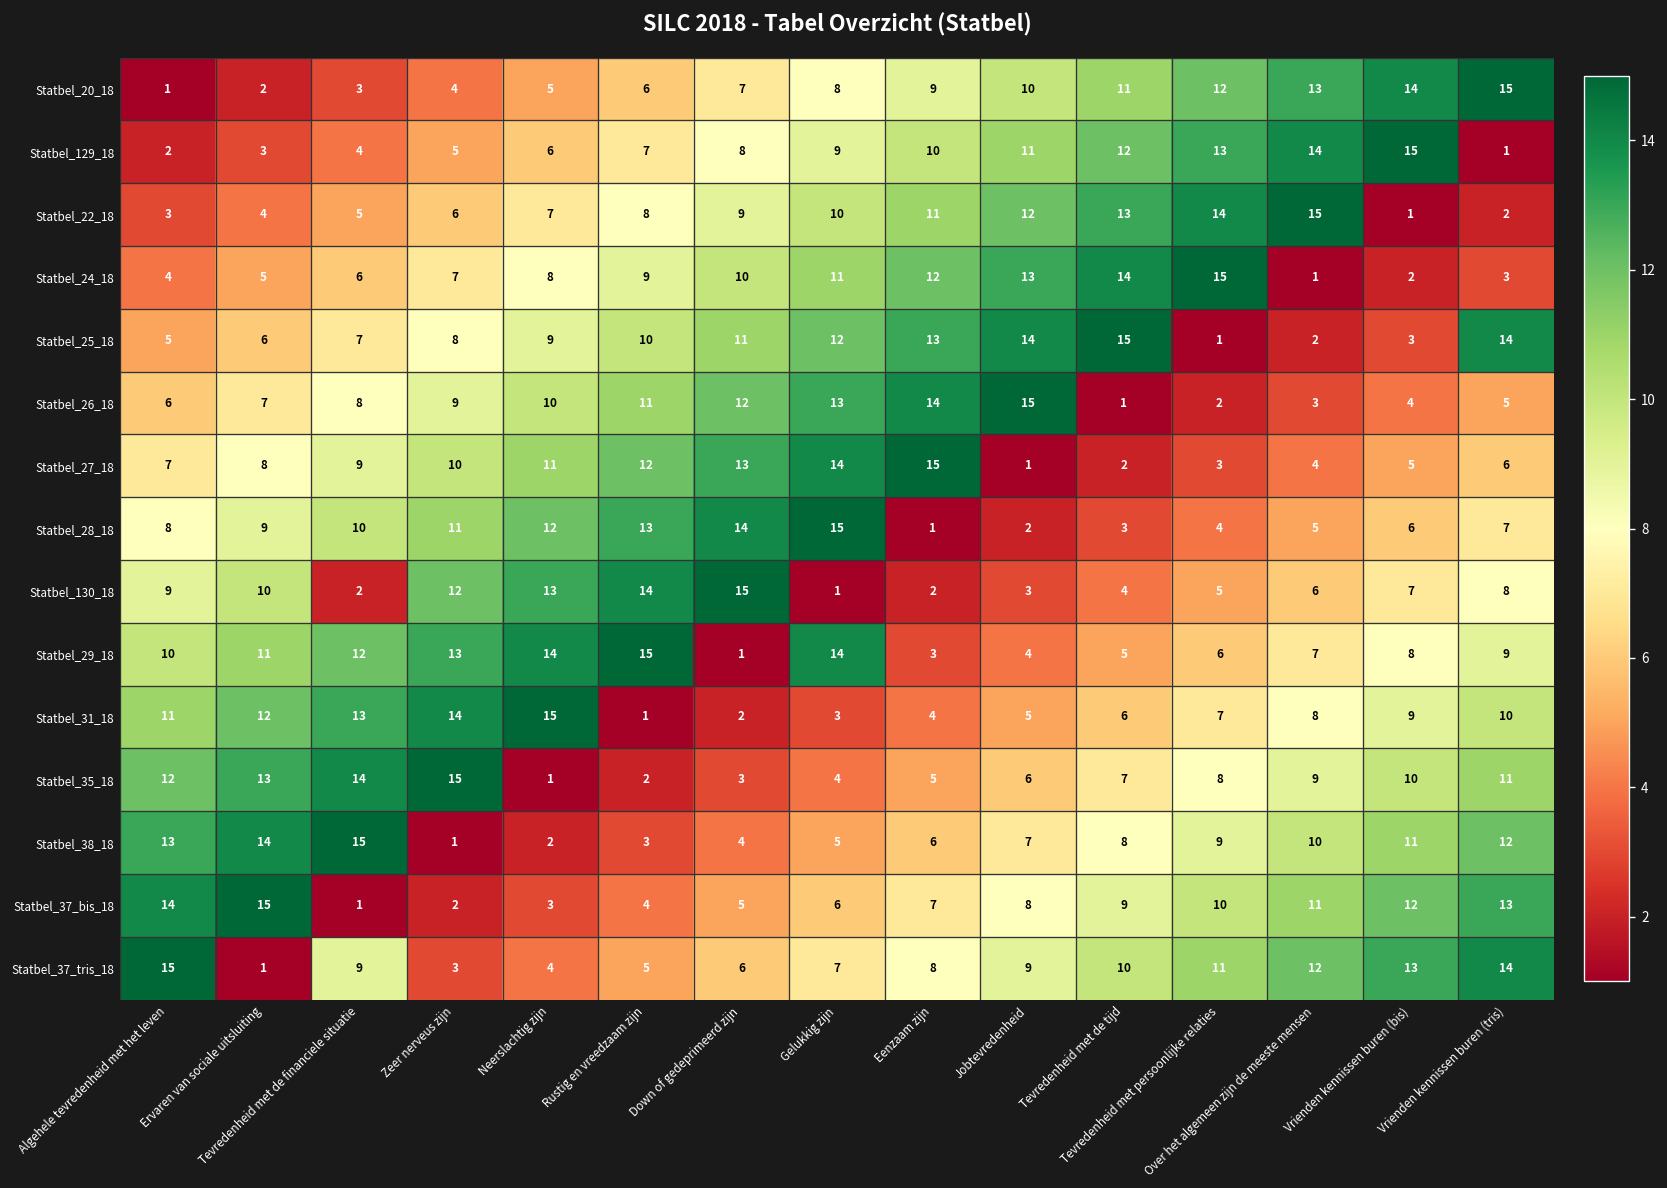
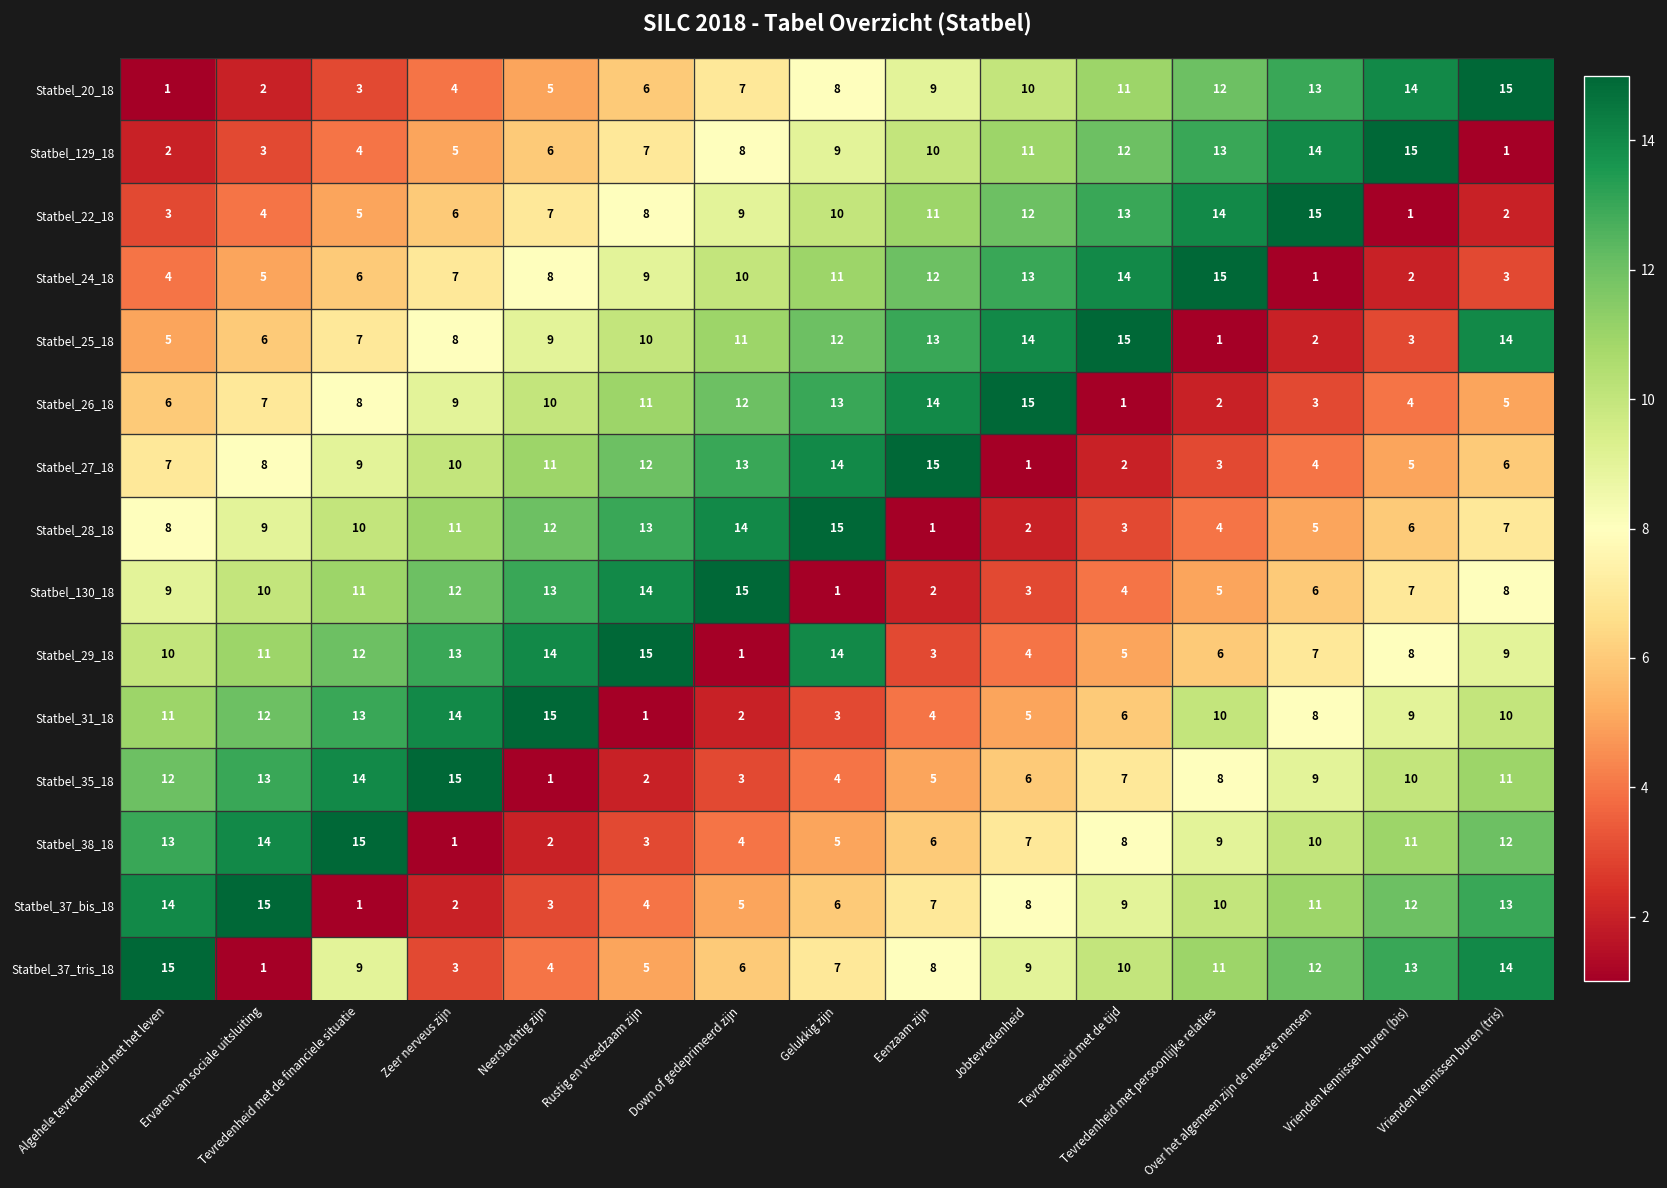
  {
    "Statbel_130_18": {
      "Algehele tevredenheid met het leven": 9,
      "Ervaren van sociale uitsluiting": 10,
-     "Tevredenheid met de financiele situatie": 2,
+     "Tevredenheid met de financiele situatie": 11,
      "Zeer nerveus zijn": 12,
      "Neerslachtig zijn": 13,
      "Rustig en vreedzaam zijn": 14,
      "Down of gedeprimeerd zijn": 15,
      "Gelukkig zijn": 1,
      "Eenzaam zijn": 2,
      "Jobtevredenheid": 3,
      "Tevredenheid met de tijd": 4,
      "Tevredenheid met persoonlijke relaties": 5,
      "Over het algemeen zijn de meeste mensen": 6,
      "Vrienden kennissen buren (bis)": 7,
      "Vrienden kennissen buren (tris)": 8
    },
    "Statbel_31_18": {
      "Algehele tevredenheid met het leven": 11,
      "Ervaren van sociale uitsluiting": 12,
      "Tevredenheid met de financiele situatie": 13,
      "Zeer nerveus zijn": 14,
      "Neerslachtig zijn": 15,
      "Rustig en vreedzaam zijn": 1,
      "Down of gedeprimeerd zijn": 2,
      "Gelukkig zijn": 3,
      "Eenzaam zijn": 4,
      "Jobtevredenheid": 5,
      "Tevredenheid met de tijd": 6,
-     "Tevredenheid met persoonlijke relaties": 7,
+     "Tevredenheid met persoonlijke relaties": 10,
      "Over het algemeen zijn de meeste mensen": 8,
      "Vrienden kennissen buren (bis)": 9,
      "Vrienden kennissen buren (tris)": 10
    }
  }
